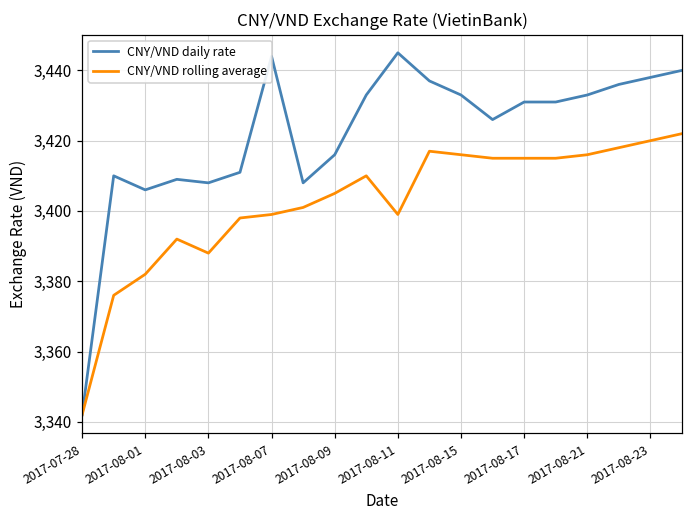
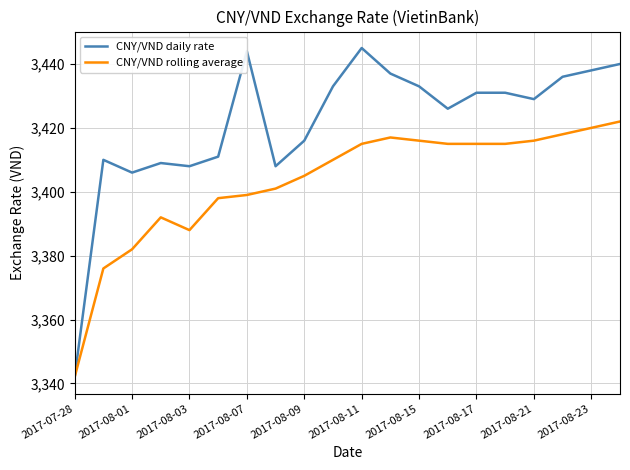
  {
    "CNY/VND daily rate": {
      "2017-08-01": "3,406",
      "2017-08-03": "3,408",
      "2017-08-09": "3,416",
      "2017-08-11": "3,445",
      "2017-08-15": "3,433",
      "2017-08-17": "3,431",
-     "2017-08-21": "3,433",
+     "2017-08-21": "3,429",
      "2017-08-23": "3,438"
    },
    "CNY/VND rolling average": {
      "2017-08-01": "3,382",
      "2017-08-03": "3,388",
      "2017-08-07": "3,399",
      "2017-08-09": "3,405",
-     "2017-08-11": "3,399",
+     "2017-08-11": "3,415",
      "2017-08-15": "3,416",
      "2017-08-17": "3,415",
      "2017-08-21": "3,416",
      "2017-08-23": "3,420"
    }
  }
